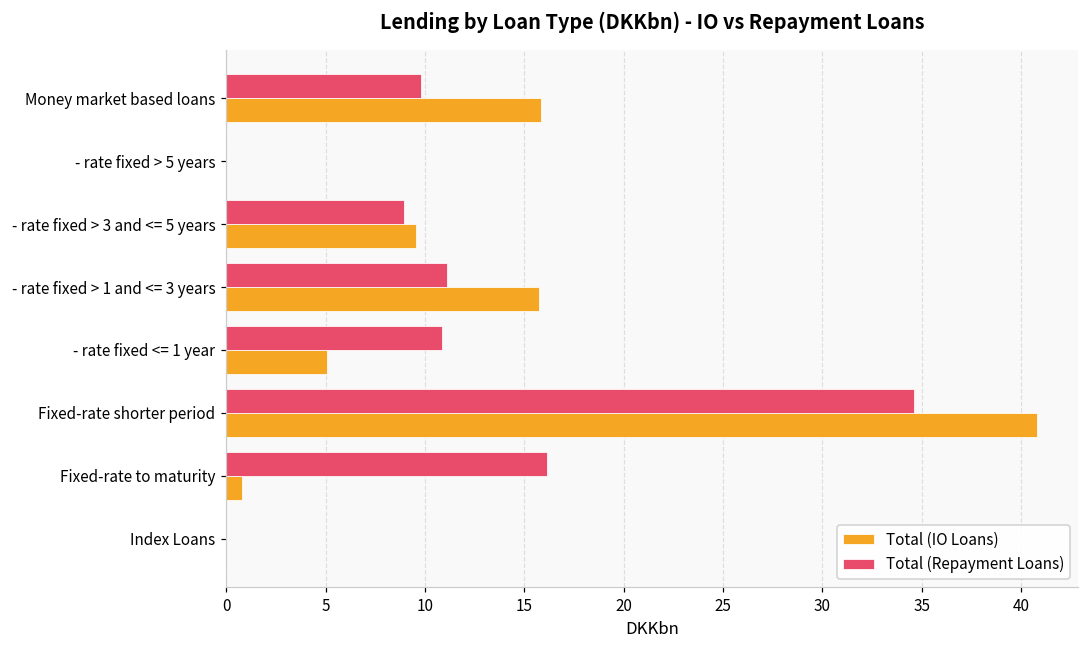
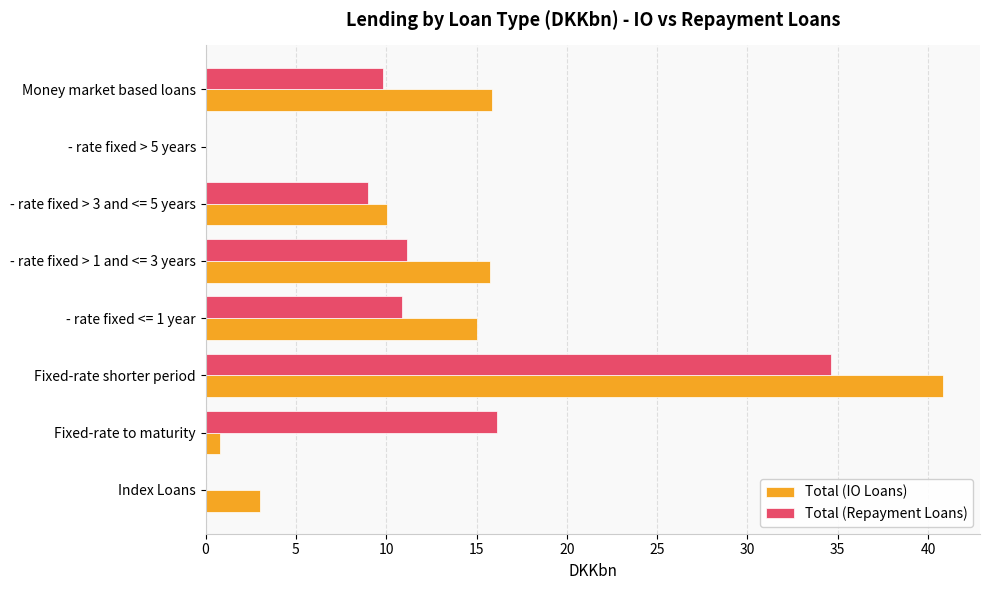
  {
    "Total (IO Loans)": {
      "Money market based loans": 15.9,
      "- rate fixed > 5 years": 0.0,
-     "- rate fixed > 3 and <= 5 years": 9.5,
+     "- rate fixed > 3 and <= 5 years": 10.1,
      "- rate fixed > 1 and <= 3 years": 15.8,
-     "- rate fixed <= 1 year": 5.1,
+     "- rate fixed <= 1 year": 15.0,
      "Fixed-rate shorter period": 40.8,
      "Fixed-rate to maturity": 0.8,
-     "Index Loans": 0
+     "Index Loans": 3
    },
    "Total (Repayment Loans)": {
      "Money market based loans": 9.8,
      "- rate fixed > 5 years": 0.0,
      "- rate fixed > 3 and <= 5 years": 9.0,
      "- rate fixed > 1 and <= 3 years": 11.1,
      "- rate fixed <= 1 year": 10.9,
      "Fixed-rate shorter period": 34.6,
      "Fixed-rate to maturity": 16.2,
      "Index Loans": 0.0
    }
  }
